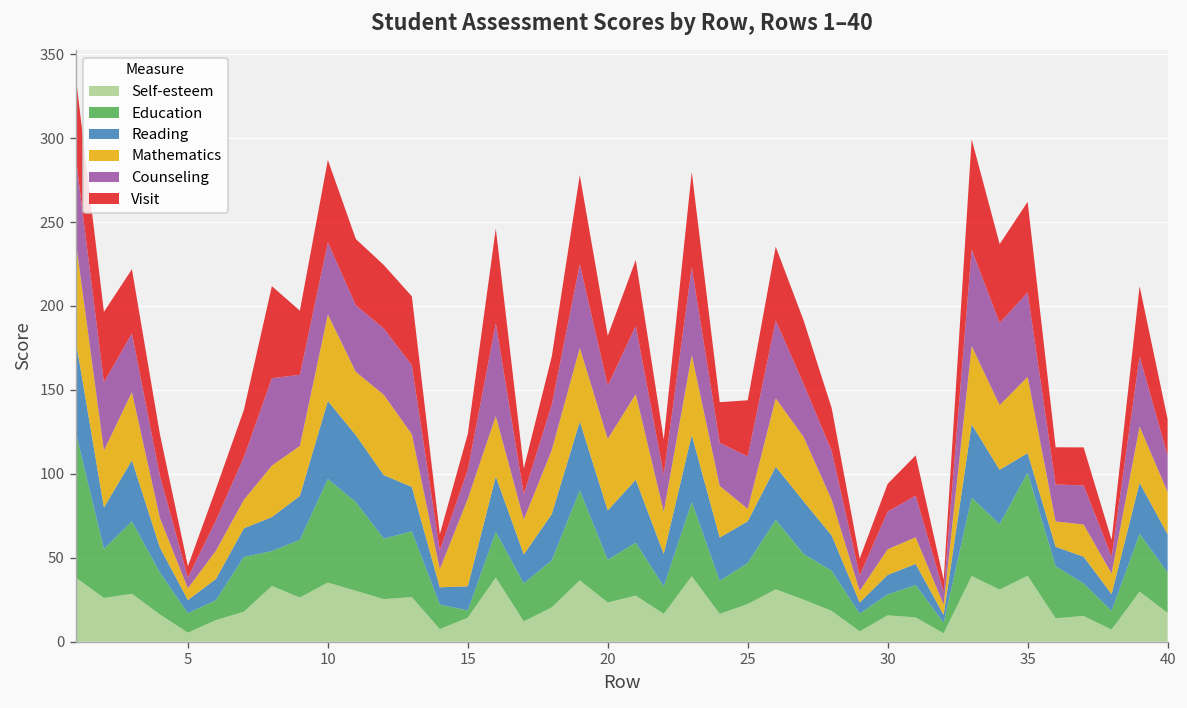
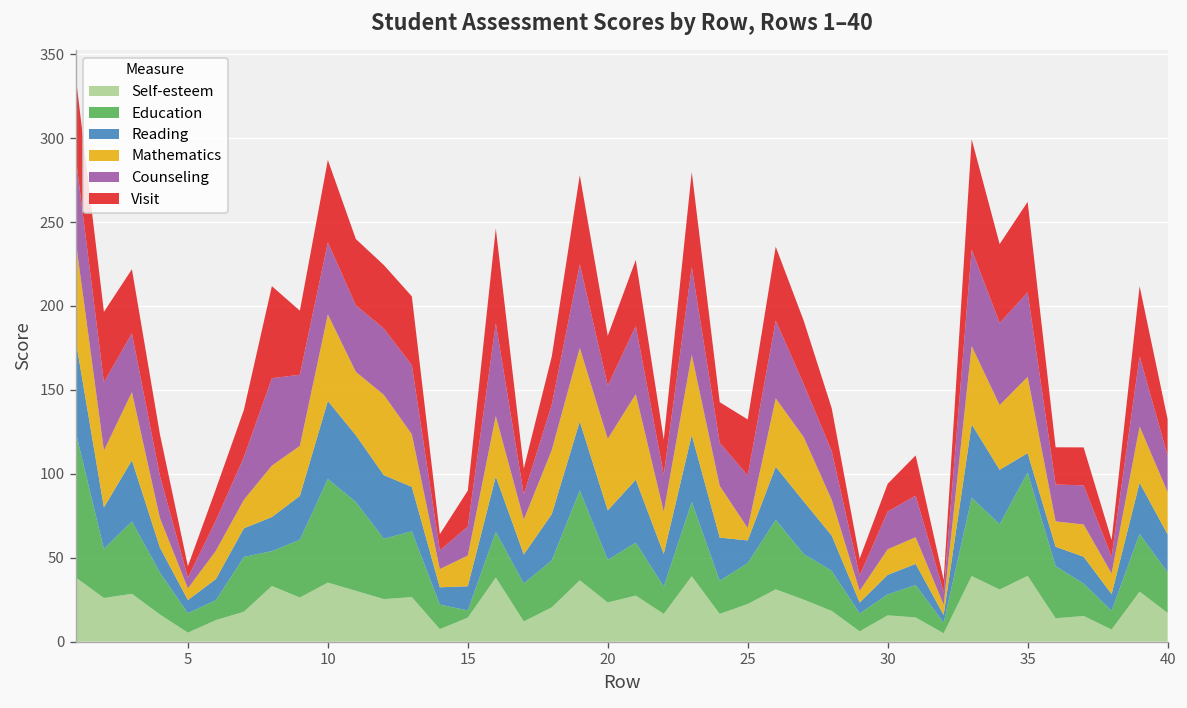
  {
    "Self-esteem": {
      "5": 5,
      "10": 35,
      "15": 14,
      "20": 23,
      "25": 22,
      "30": 16,
      "35": 39,
      "40": 17
    },
    "Education": {
      "5": 12,
      "10": 62,
      "15": 4,
      "20": 25,
      "25": 24,
      "30": 12,
      "35": 62,
      "40": 24
    },
    "Reading": {
      "5": 8,
      "10": 46,
      "15": 14,
      "20": 29,
-     "25": 25,
+     "25": 13,
      "30": 12,
      "35": 11,
      "40": 23
    },
    "Mathematics": {
      "5": 7,
      "10": 52,
-     "15": 52,
+     "15": 18,
      "20": 43,
      "25": 7,
      "30": 15,
      "35": 45,
      "40": 25
    },
    "Counseling": {
      "5": 6,
      "10": 43,
      "15": 17,
      "20": 32,
      "25": 31,
      "30": 22,
      "35": 50,
      "40": 22
    },
    "Visit": {
      "5": 7,
      "10": 49,
      "15": 21,
      "20": 30,
      "25": 33,
      "30": 17,
      "35": 54,
      "40": 22
    }
  }
